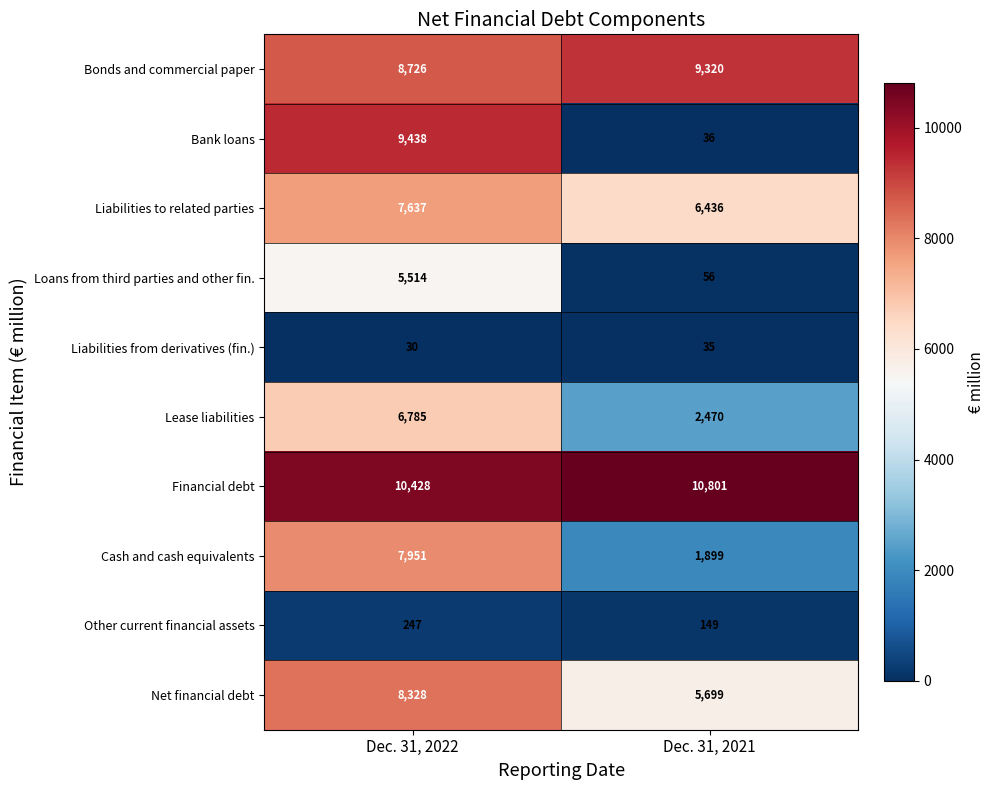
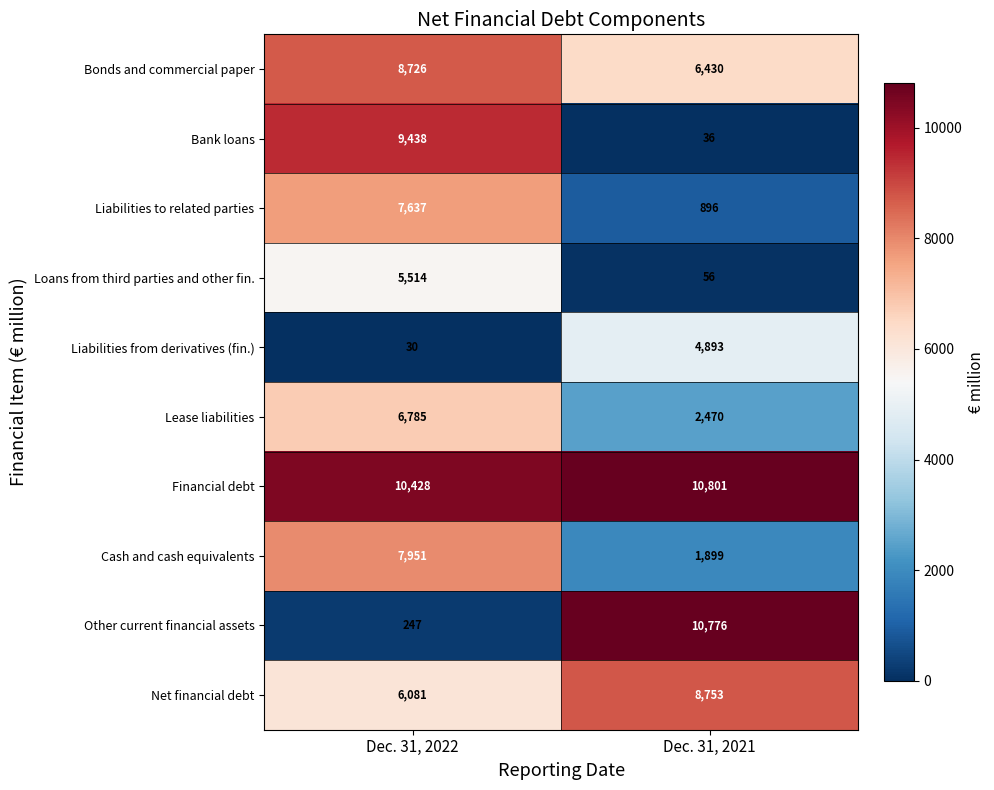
  {
    "Bonds and commercial paper": {
      "Dec. 31, 2022": "8,726",
-     "Dec. 31, 2021": "9,320"
+     "Dec. 31, 2021": "6,430"
    },
    "Bank loans": {
      "Dec. 31, 2022": "9,438",
      "Dec. 31, 2021": "36"
    },
    "Liabilities to related parties": {
      "Dec. 31, 2022": "7,637",
-     "Dec. 31, 2021": "6,436"
+     "Dec. 31, 2021": "896"
    },
    "Loans from third parties and other fin.": {
      "Dec. 31, 2022": "5,514",
      "Dec. 31, 2021": "56"
    },
    "Liabilities from derivatives (fin.)": {
      "Dec. 31, 2022": "30",
-     "Dec. 31, 2021": "35"
+     "Dec. 31, 2021": "4,893"
    },
    "Lease liabilities": {
      "Dec. 31, 2022": "6,785",
      "Dec. 31, 2021": "2,470"
    },
    "Financial debt": {
      "Dec. 31, 2022": "10,428",
      "Dec. 31, 2021": "10,801"
    },
    "Cash and cash equivalents": {
      "Dec. 31, 2022": "7,951",
      "Dec. 31, 2021": "1,899"
    },
    "Other current financial assets": {
      "Dec. 31, 2022": "247",
-     "Dec. 31, 2021": "149"
+     "Dec. 31, 2021": "10,776"
    },
    "Net financial debt": {
-     "Dec. 31, 2022": "8,328",
-     "Dec. 31, 2021": "5,699"
+     "Dec. 31, 2022": "6,081",
+     "Dec. 31, 2021": "8,753"
    }
  }
